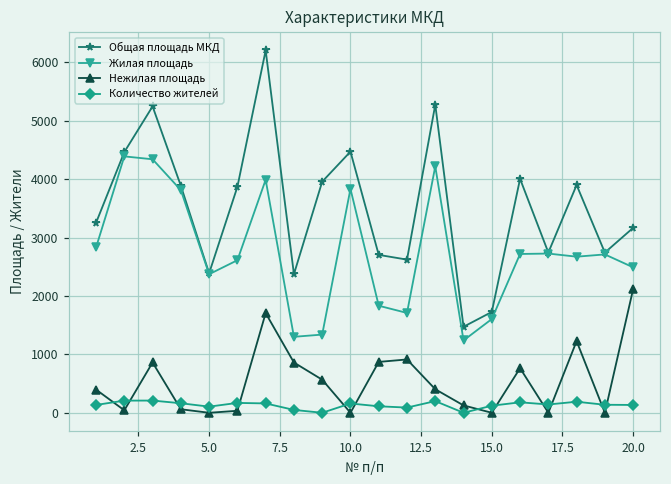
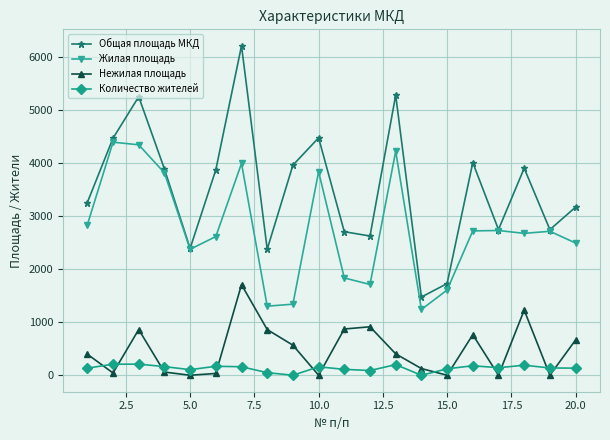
  {
    "Нежилая площадь": {
      "5.0": 0,
      "10.0": 0,
      "15.0": 0,
-     "20.0": 2100
+     "20.0": 700
    }
  }
